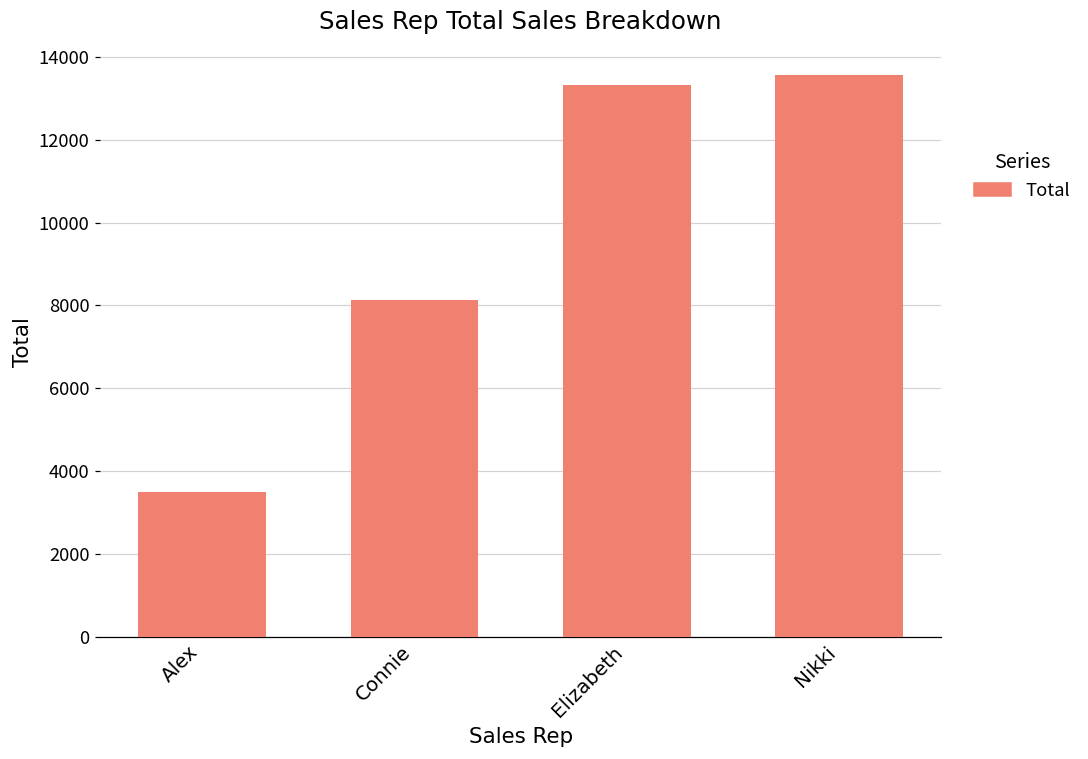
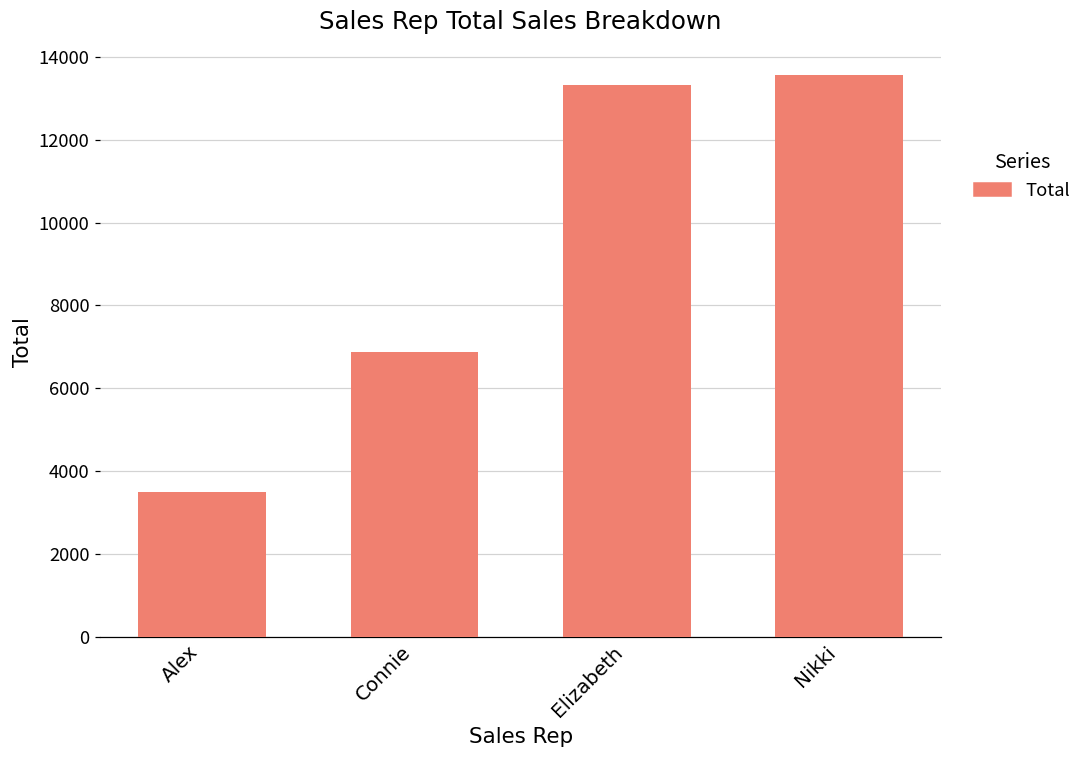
  {
    "Alex": 3500,
-   "Connie": 8100,
+   "Connie": 6900,
    "Elizabeth": 13300,
    "Nikki": 13600
  }
